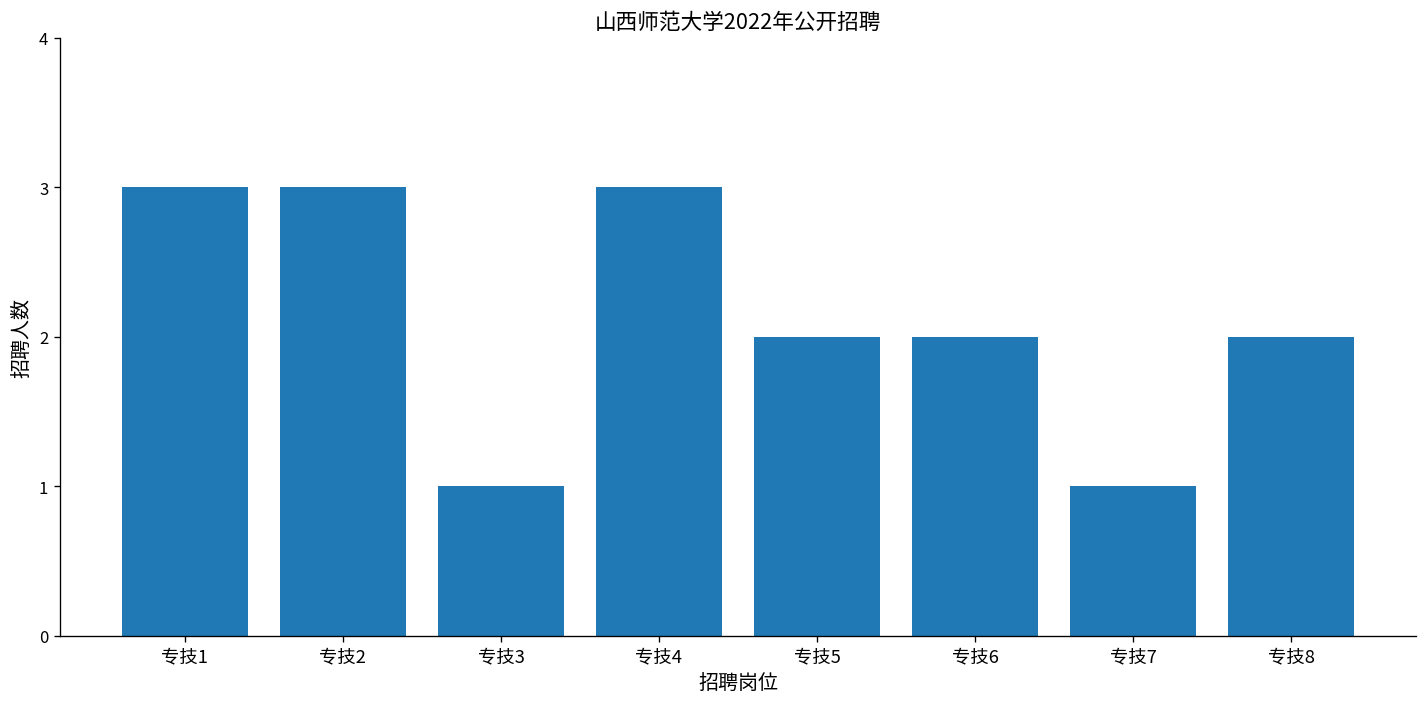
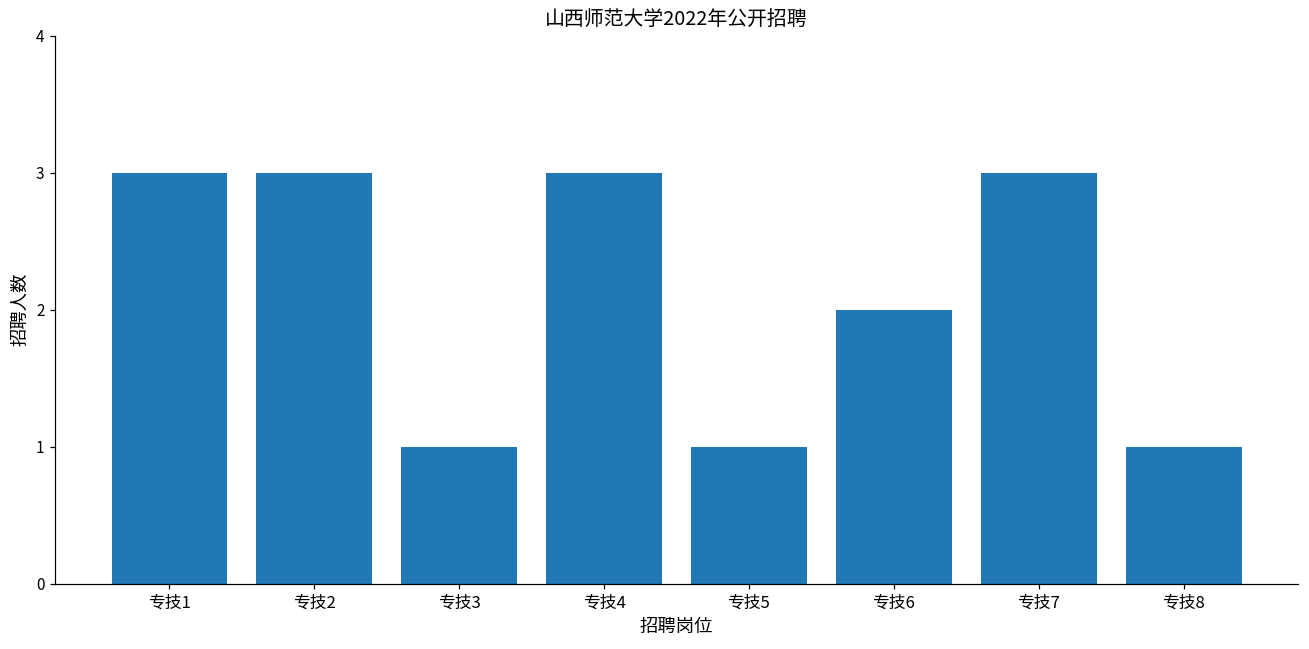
  {
    "专技1": 3,
    "专技2": 3,
    "专技3": 1,
    "专技4": 3,
-   "专技5": 2,
+   "专技5": 1,
    "专技6": 2,
-   "专技7": 1,
-   "专技8": 2
+   "专技7": 3,
+   "专技8": 1
  }
